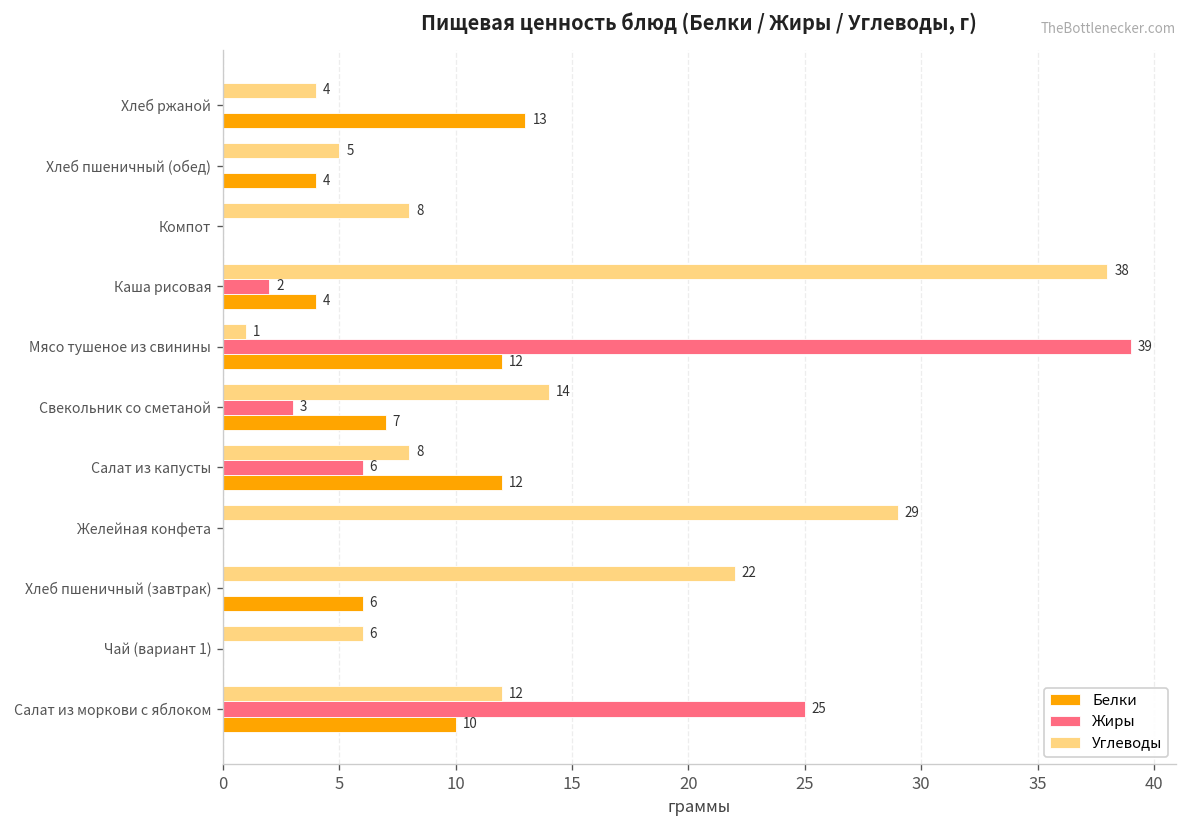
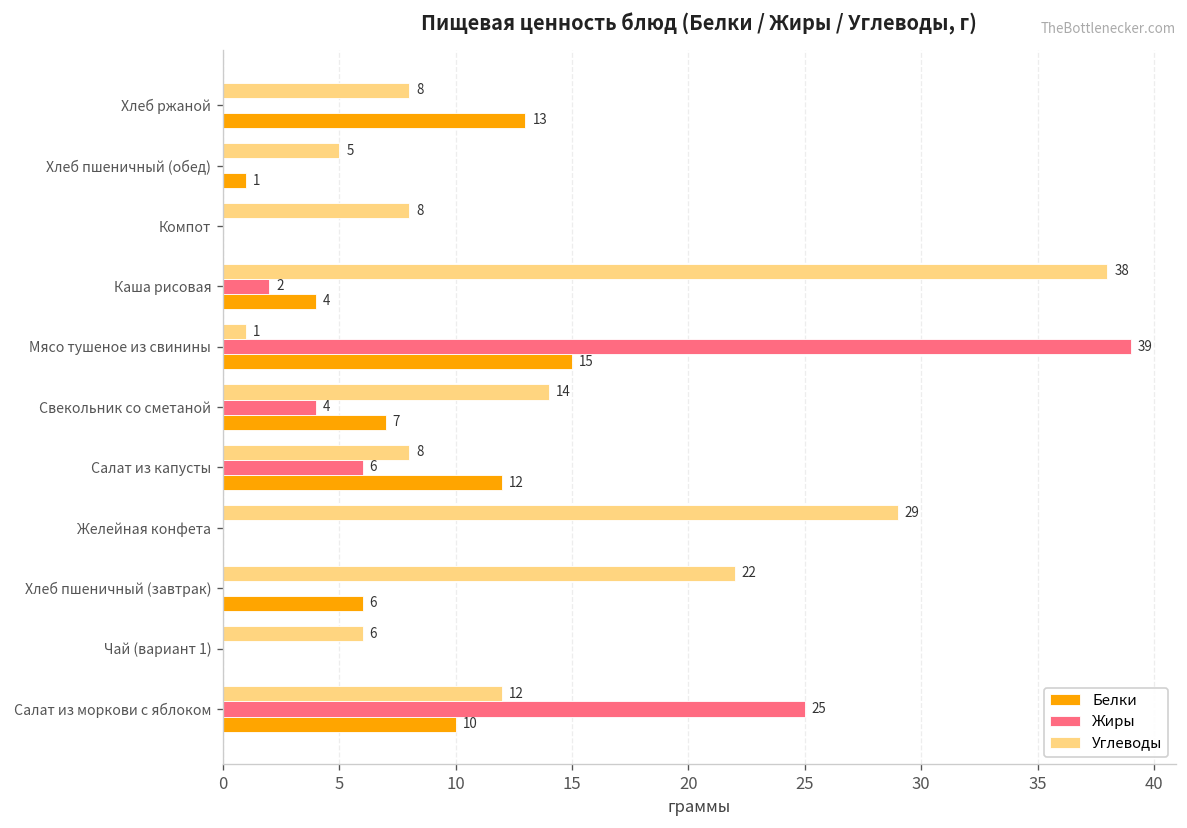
  {
    "Белки": {
      "Хлеб ржаной": 13,
-     "Хлеб пшеничный (обед)": 4,
+     "Хлеб пшеничный (обед)": 1,
      "Каша рисовая": 4,
-     "Мясо тушеное из свинины": 12,
+     "Мясо тушеное из свинины": 15,
      "Свекольник со сметаной": 7,
      "Салат из капусты": 12,
      "Хлеб пшеничный (завтрак)": 6,
      "Салат из моркови с яблоком": 10
    },
    "Жиры": {
      "Каша рисовая": 2,
      "Мясо тушеное из свинины": 39,
-     "Свекольник со сметаной": 3,
+     "Свекольник со сметаной": 4,
      "Салат из капусты": 6,
      "Салат из моркови с яблоком": 25
    },
    "Углеводы": {
-     "Хлеб ржаной": 4,
+     "Хлеб ржаной": 8,
      "Хлеб пшеничный (обед)": 5,
      "Компот": 8,
      "Каша рисовая": 38,
      "Мясо тушеное из свинины": 1,
      "Свекольник со сметаной": 14,
      "Салат из капусты": 8,
      "Желейная конфета": 29,
      "Хлеб пшеничный (завтрак)": 22,
      "Чай (вариант 1)": 6,
      "Салат из моркови с яблоком": 12
    }
  }
